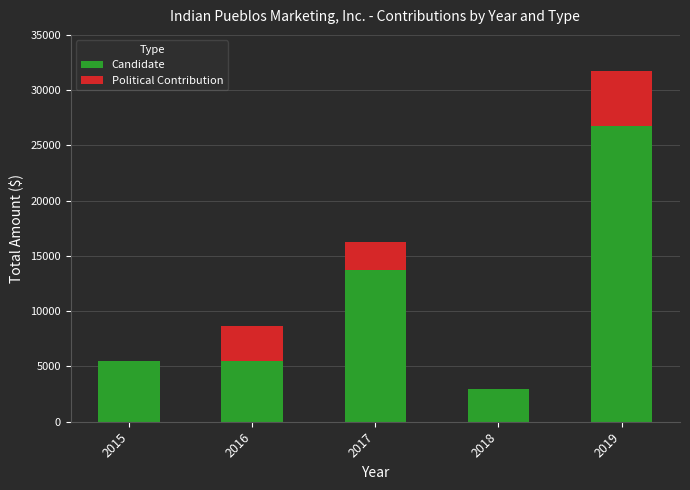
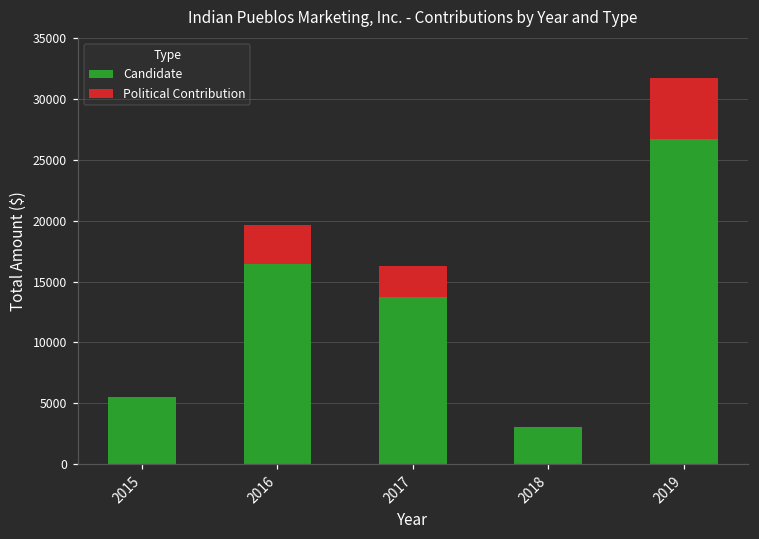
  {
    "Candidate": {
      "2015": 5500,
-     "2016": 5500,
+     "2016": 16500,
      "2017": 13800,
      "2018": 3000,
      "2019": 26800
    },
    "Political Contribution": {
      "2015": 0,
      "2016": 3200,
      "2017": 2500,
      "2018": 0,
      "2019": 5000
    }
  }
